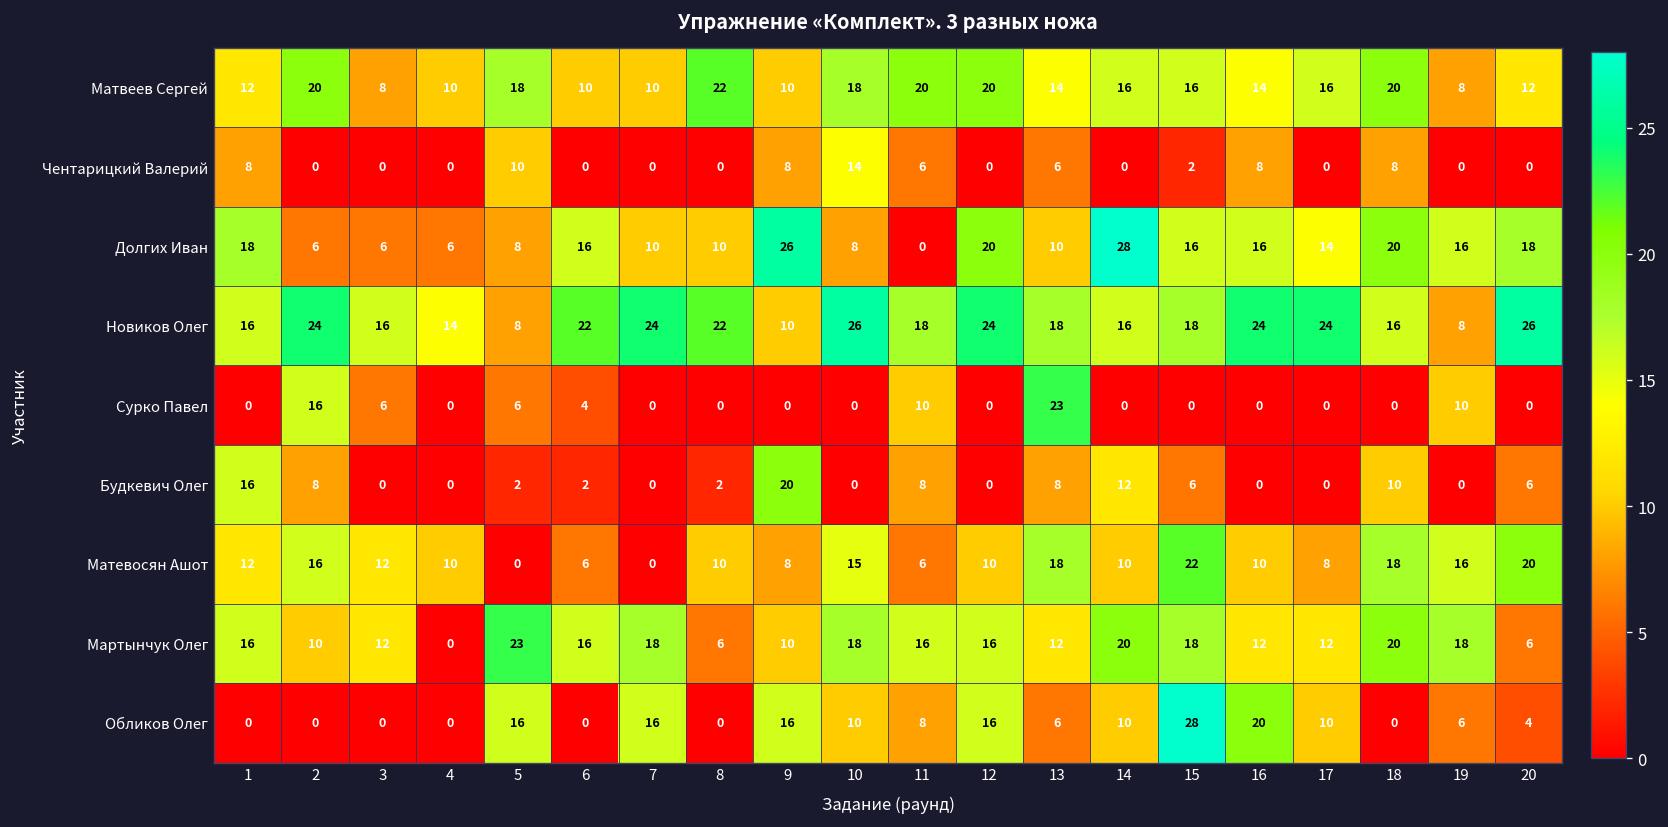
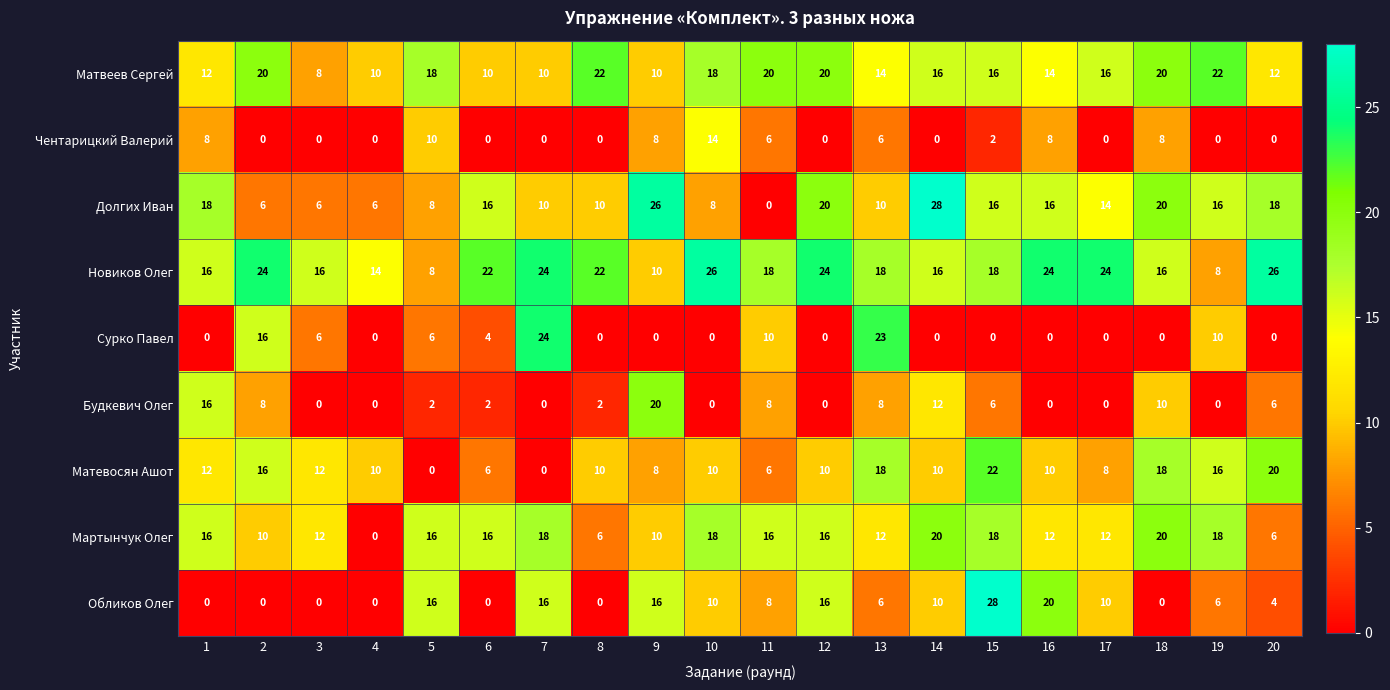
  {
    "Матвеев Сергей": {
      "1": 12,
      "2": 20,
      "3": 8,
      "4": 10,
      "5": 18,
      "6": 10,
      "7": 10,
      "8": 22,
      "9": 10,
      "10": 18,
      "11": 20,
      "12": 20,
      "13": 14,
      "14": 16,
      "15": 16,
      "16": 14,
      "17": 16,
      "18": 20,
-     "19": 8,
+     "19": 22,
      "20": 12
    },
    "Чентарицкий Валерий": {
      "1": 8,
      "2": 0,
      "3": 0,
      "4": 0,
      "5": 10,
      "6": 0,
      "7": 0,
      "8": 0,
      "9": 8,
      "10": 14,
      "11": 6,
      "12": 0,
      "13": 6,
      "14": 0,
      "15": 2,
      "16": 8,
      "17": 0,
      "18": 8,
      "19": 0,
      "20": 0
    },
    "Долгих Иван": {
      "1": 18,
      "2": 6,
      "3": 6,
      "4": 6,
      "5": 8,
      "6": 16,
      "7": 10,
      "8": 10,
      "9": 26,
      "10": 8,
      "11": 0,
      "12": 20,
      "13": 10,
      "14": 28,
      "15": 16,
      "16": 16,
      "17": 14,
      "18": 20,
      "19": 16,
      "20": 18
    },
    "Новиков Олег": {
      "1": 16,
      "2": 24,
      "3": 16,
      "4": 14,
      "5": 8,
      "6": 22,
      "7": 24,
      "8": 22,
      "9": 10,
      "10": 26,
      "11": 18,
      "12": 24,
      "13": 18,
      "14": 16,
      "15": 18,
      "16": 24,
      "17": 24,
      "18": 16,
      "19": 8,
      "20": 26
    },
    "Сурко Павел": {
      "1": 0,
      "2": 16,
      "3": 6,
      "4": 0,
      "5": 6,
      "6": 4,
-     "7": 0,
+     "7": 24,
      "8": 0,
      "9": 0,
      "10": 0,
      "11": 10,
      "12": 0,
      "13": 23,
      "14": 0,
      "15": 0,
      "16": 0,
      "17": 0,
      "18": 0,
      "19": 10,
      "20": 0
    },
    "Будкевич Олег": {
      "1": 16,
      "2": 8,
      "3": 0,
      "4": 0,
      "5": 2,
      "6": 2,
      "7": 0,
      "8": 2,
      "9": 20,
      "10": 0,
      "11": 8,
      "12": 0,
      "13": 8,
      "14": 12,
      "15": 6,
      "16": 0,
      "17": 0,
      "18": 10,
      "19": 0,
      "20": 6
    },
    "Матевосян Ашот": {
      "1": 12,
      "2": 16,
      "3": 12,
      "4": 10,
      "5": 0,
      "6": 6,
      "7": 0,
      "8": 10,
      "9": 8,
-     "10": 15,
+     "10": 10,
      "11": 6,
      "12": 10,
      "13": 18,
      "14": 10,
      "15": 22,
      "16": 10,
      "17": 8,
      "18": 18,
      "19": 16,
      "20": 20
    },
    "Мартынчук Олег": {
      "1": 16,
      "2": 10,
      "3": 12,
      "4": 0,
-     "5": 23,
+     "5": 16,
      "6": 16,
      "7": 18,
      "8": 6,
      "9": 10,
      "10": 18,
      "11": 16,
      "12": 16,
      "13": 12,
      "14": 20,
      "15": 18,
      "16": 12,
      "17": 12,
      "18": 20,
      "19": 18,
      "20": 6
    },
    "Обликов Олег": {
      "1": 0,
      "2": 0,
      "3": 0,
      "4": 0,
      "5": 16,
      "6": 0,
      "7": 16,
      "8": 0,
      "9": 16,
      "10": 10,
      "11": 8,
      "12": 16,
      "13": 6,
      "14": 10,
      "15": 28,
      "16": 20,
      "17": 10,
      "18": 0,
      "19": 6,
      "20": 4
    }
  }
